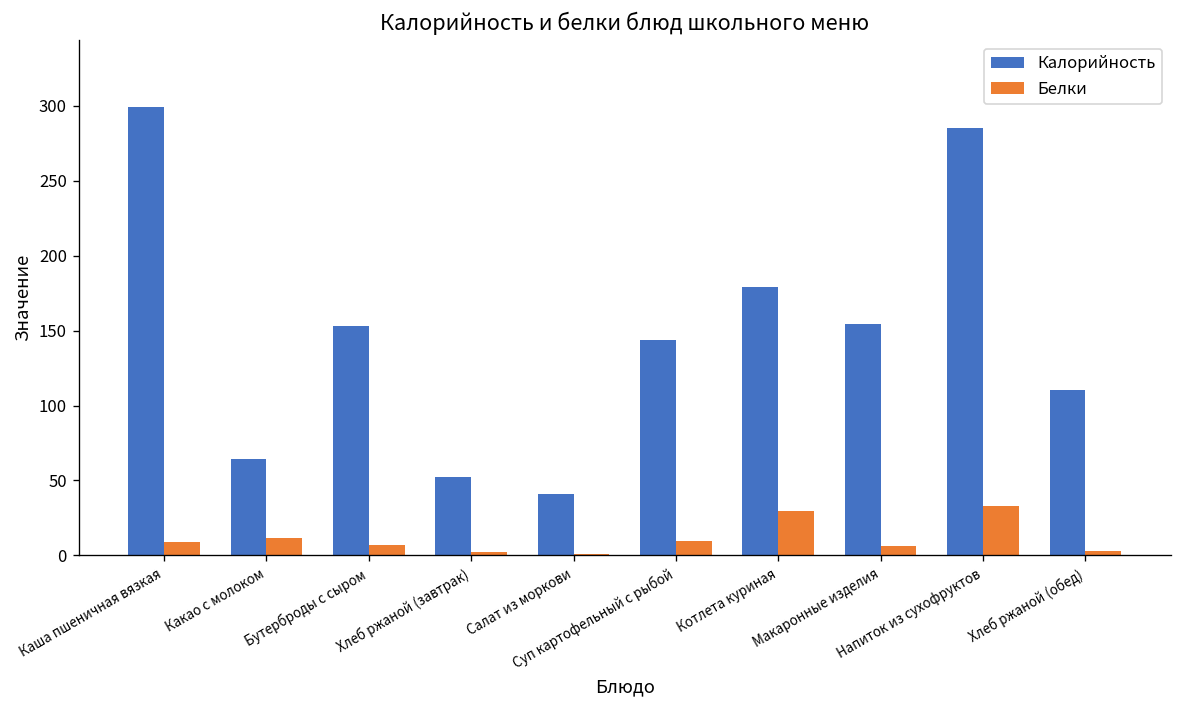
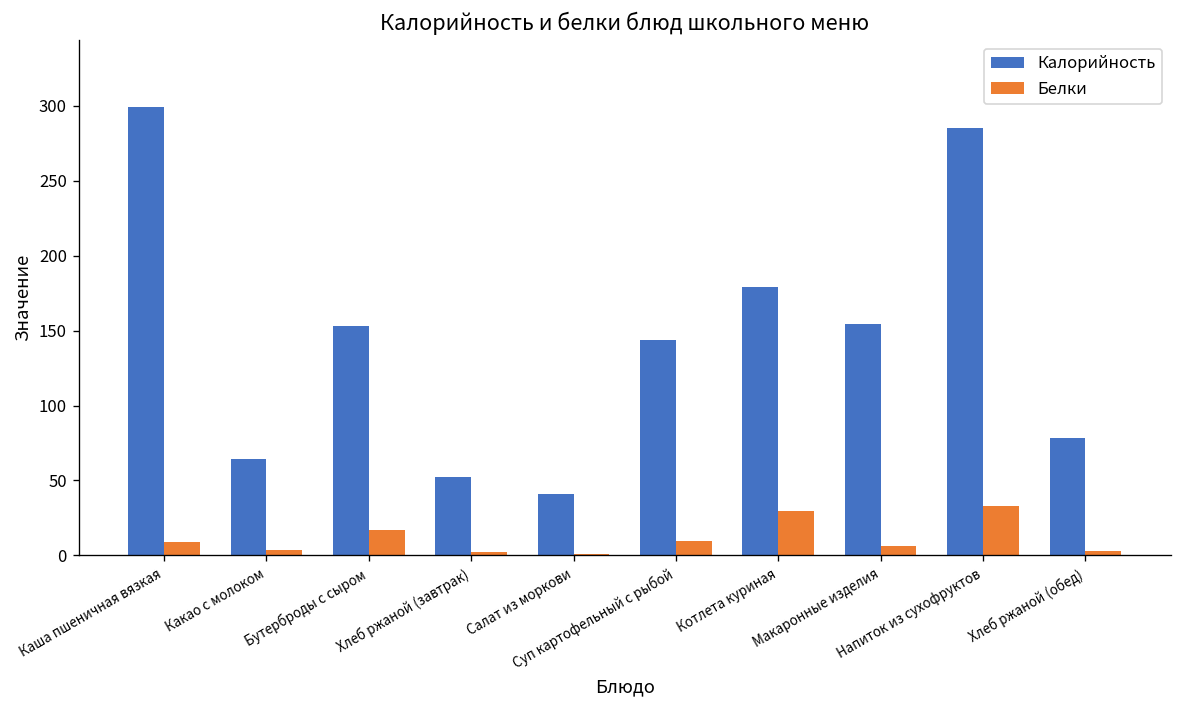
  {
    "Калорийность": {
      "Каша пшеничная вязкая": 299,
      "Какао с молоком": 64,
      "Бутерброды с сыром": 153,
      "Хлеб ржаной (завтрак)": 52,
      "Салат из моркови": 41,
      "Суп картофельный с рыбой": 144,
      "Котлета куриная": 179,
      "Макаронные изделия": 155,
      "Напиток из сухофруктов": 285,
-     "Хлеб ржаной (обед)": 111
+     "Хлеб ржаной (обед)": 78
    },
    "Белки": {
      "Каша пшеничная вязкая": 9,
-     "Какао с молоком": 11,
-     "Бутерброды с сыром": 7,
+     "Какао с молоком": 4,
+     "Бутерброды с сыром": 17,
      "Суп картофельный с рыбой": 10,
      "Котлета куриная": 30,
      "Макаронные изделия": 6,
      "Напиток из сухофруктов": 33,
      "Хлеб ржаной (обед)": 3
    }
  }
